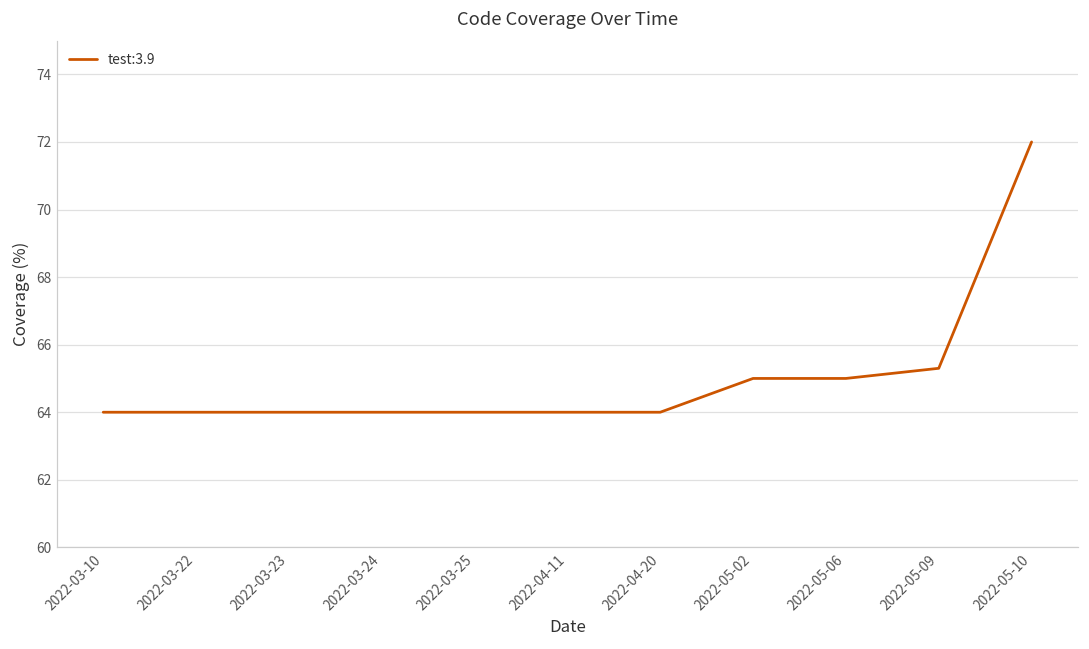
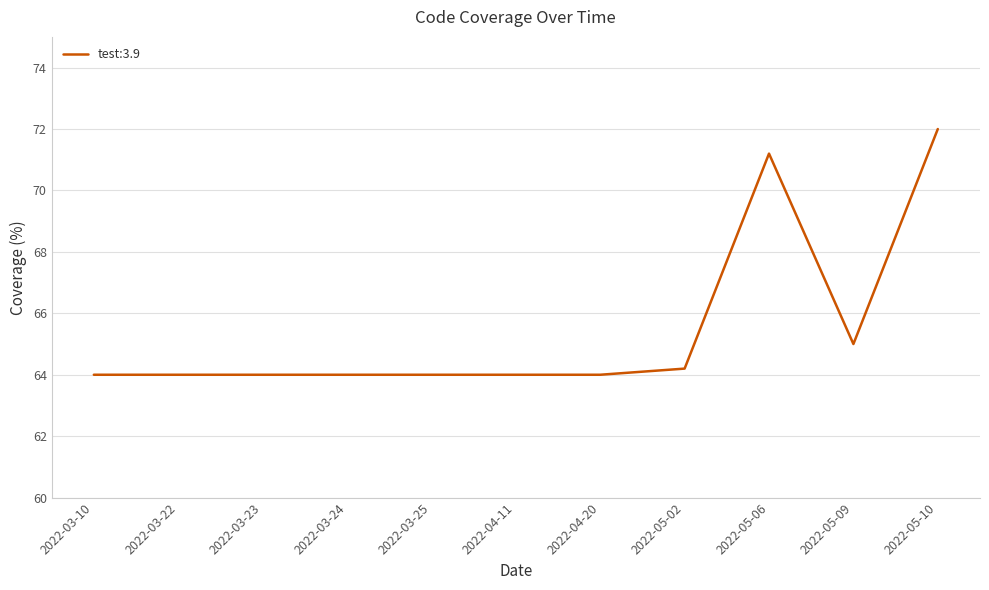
  {
    "2022-03-10": 64.0,
    "2022-03-22": 64.0,
    "2022-03-23": 64.0,
    "2022-03-24": 64.0,
    "2022-03-25": 64.0,
    "2022-04-11": 64.0,
    "2022-04-20": 64.0,
-   "2022-05-02": 65.0,
-   "2022-05-06": 65.0,
-   "2022-05-09": 65.3,
+   "2022-05-02": 64.2,
+   "2022-05-06": 71.2,
+   "2022-05-09": 65.0,
    "2022-05-10": 72.0
  }
